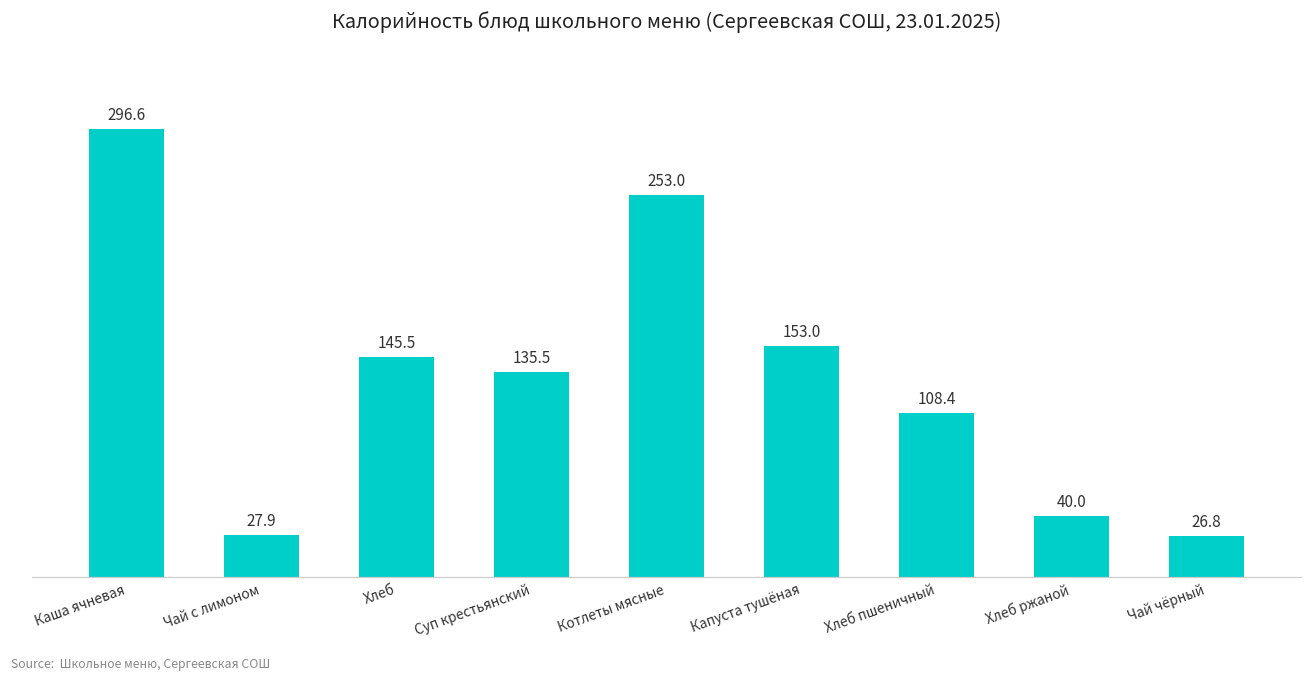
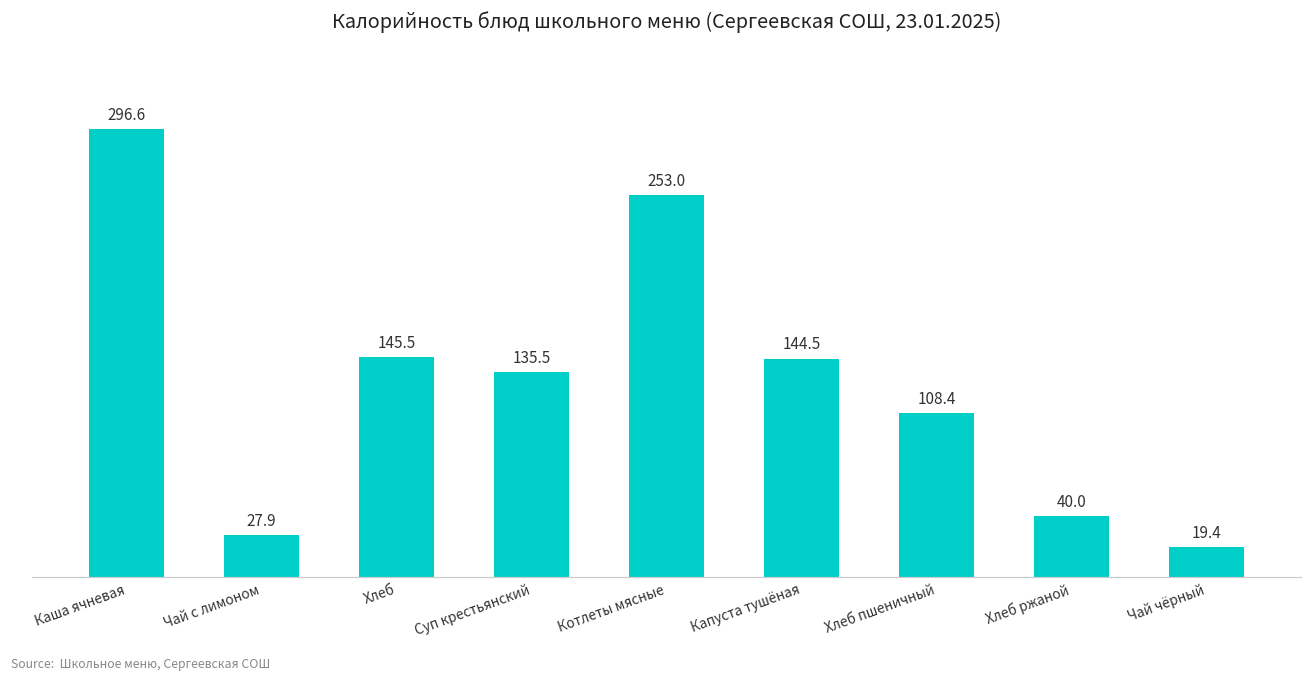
  {
    "Каша ячневая": 296.6,
    "Чай с лимоном": 27.9,
    "Хлеб": 145.5,
    "Суп крестьянский": 135.5,
    "Котлеты мясные": 253.0,
-   "Капуста тушёная": 153.0,
+   "Капуста тушёная": 144.5,
    "Хлеб пшеничный": 108.4,
    "Хлеб ржаной": 40.0,
-   "Чай чёрный": 26.8
+   "Чай чёрный": 19.4
  }
